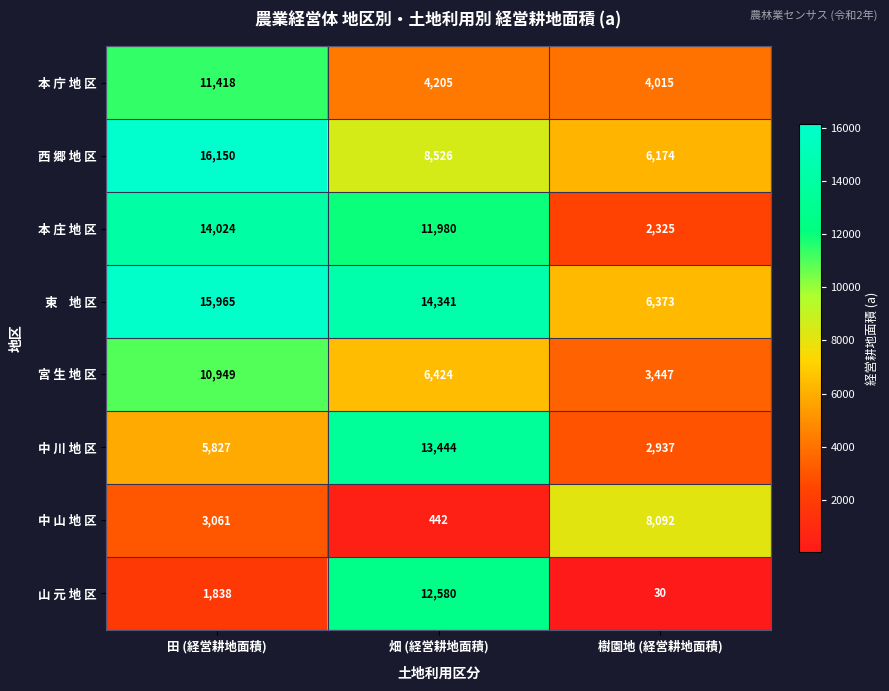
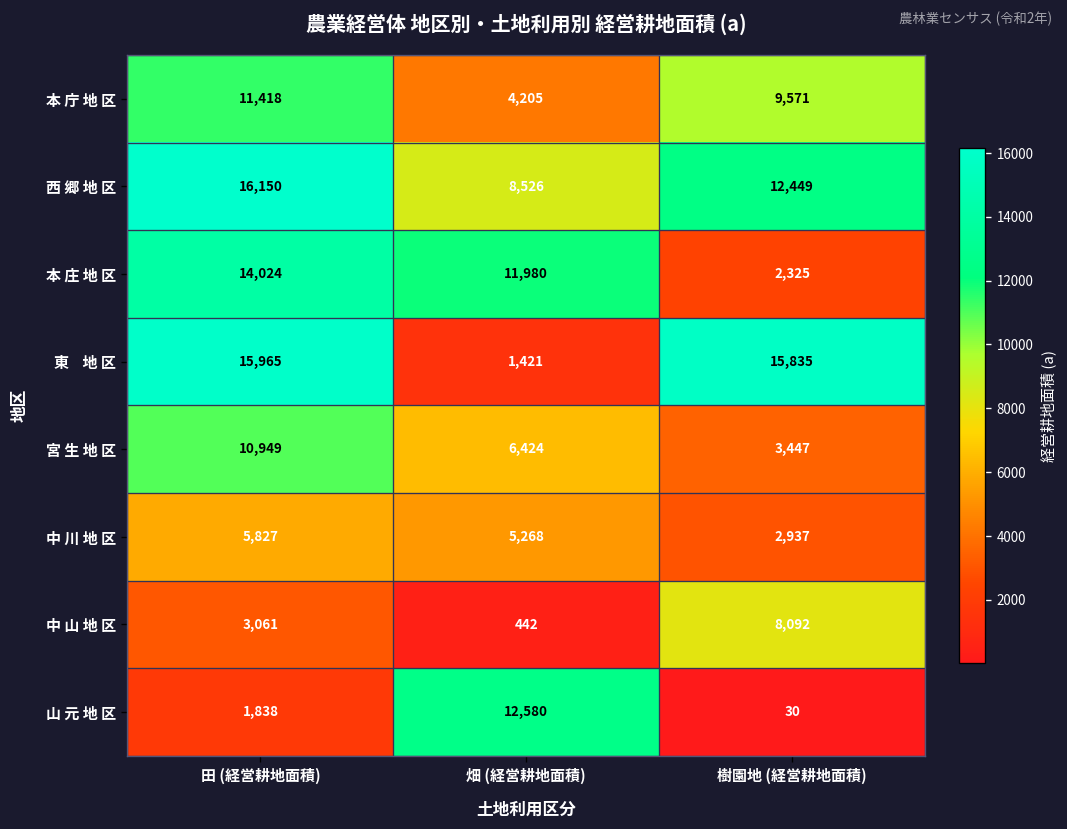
  {
    "本 庁 地 区": {
      "田 (経営耕地面積)": "11,418",
      "畑 (経営耕地面積)": "4,205",
-     "樹園地 (経営耕地面積)": "4,015"
+     "樹園地 (経営耕地面積)": "9,571"
    },
    "西 郷 地 区": {
      "田 (経営耕地面積)": "16,150",
      "畑 (経営耕地面積)": "8,526",
-     "樹園地 (経営耕地面積)": "6,174"
+     "樹園地 (経営耕地面積)": "12,449"
    },
    "本 庄 地 区": {
      "田 (経営耕地面積)": "14,024",
      "畑 (経営耕地面積)": "11,980",
      "樹園地 (経営耕地面積)": "2,325"
    },
    "東 地 区": {
      "田 (経営耕地面積)": "15,965",
-     "畑 (経営耕地面積)": "14,341",
-     "樹園地 (経営耕地面積)": "6,373"
+     "畑 (経営耕地面積)": "1,421",
+     "樹園地 (経営耕地面積)": "15,835"
    },
    "宮 生 地 区": {
      "田 (経営耕地面積)": "10,949",
      "畑 (経営耕地面積)": "6,424",
      "樹園地 (経営耕地面積)": "3,447"
    },
    "中 川 地 区": {
      "田 (経営耕地面積)": "5,827",
-     "畑 (経営耕地面積)": "13,444",
+     "畑 (経営耕地面積)": "5,268",
      "樹園地 (経営耕地面積)": "2,937"
    },
    "中 山 地 区": {
      "田 (経営耕地面積)": "3,061",
      "畑 (経営耕地面積)": "442",
      "樹園地 (経営耕地面積)": "8,092"
    },
    "山 元 地 区": {
      "田 (経営耕地面積)": "1,838",
      "畑 (経営耕地面積)": "12,580",
      "樹園地 (経営耕地面積)": "30"
    }
  }
